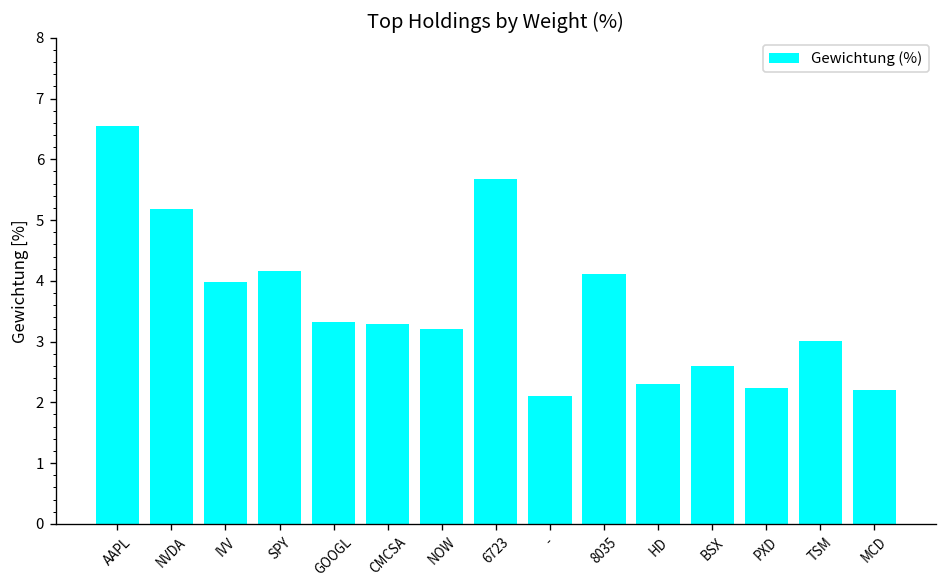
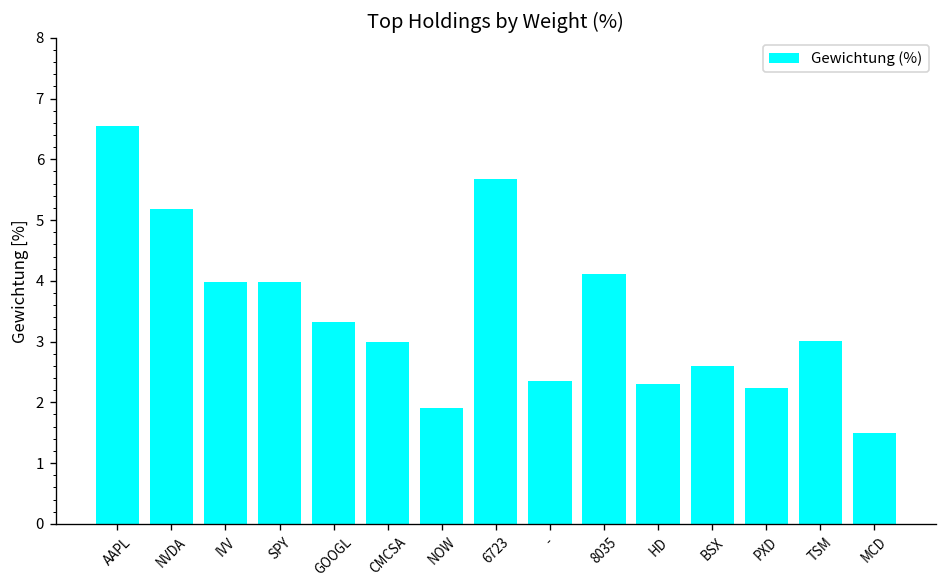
  {
    "AAPL": 6.6,
    "NVDA": 5.2,
    "IVV": 4.0,
-   "SPY": 4.2,
+   "SPY": 4.0,
    "GOOGL": 3.3,
-   "CMCSA": 3.3,
-   "NOW": 3.2,
+   "CMCSA": 3.0,
+   "NOW": 1.9,
    "6723": 5.7,
-   "-": 2.1,
+   "-": 2.4,
    "8035": 4.1,
    "HD": 2.3,
    "BSX": 2.6,
    "PXD": 2.2,
    "TSM": 3.0,
-   "MCD": 2.2
+   "MCD": 1.5
  }
